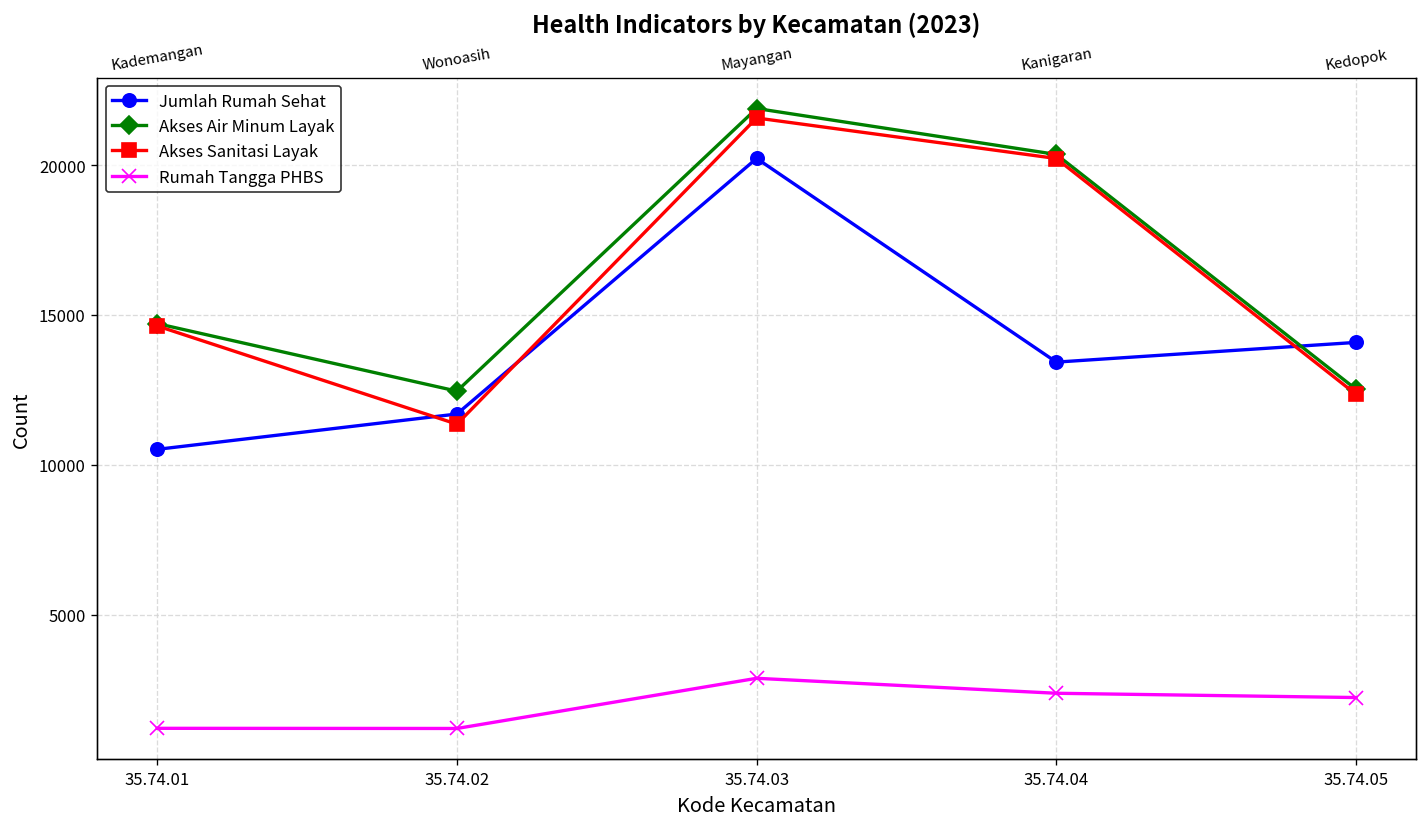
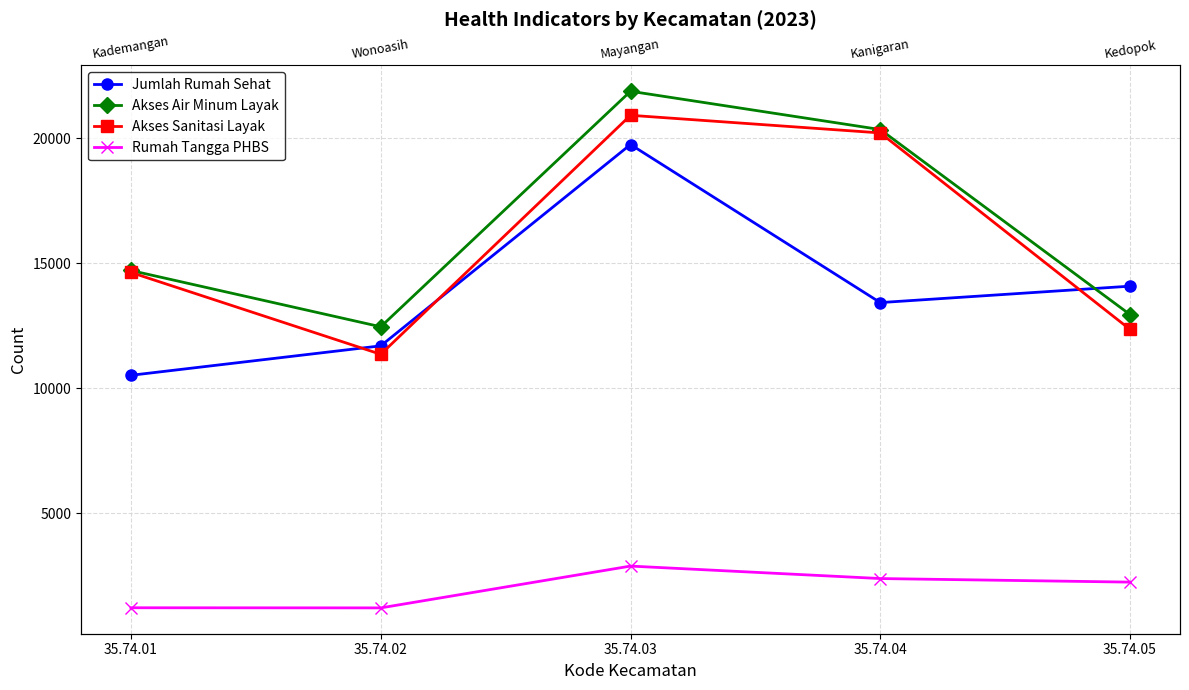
  {
    "Jumlah Rumah Sehat": {
      "35.74.01": 10500,
      "35.74.02": 11700,
-     "35.74.03": 20200,
+     "35.74.03": 19800,
      "35.74.04": 13400,
      "35.74.05": 14100
    },
    "Akses Air Minum Layak": {
      "35.74.02": 12500,
      "35.74.03": 21900,
      "35.74.04": 20400,
-     "35.74.05": 12500
+     "35.74.05": 12900
    },
    "Akses Sanitasi Layak": {
      "35.74.02": 11400,
-     "35.74.03": 21600,
+     "35.74.03": 20900,
      "35.74.04": 20200,
      "35.74.05": 12400
    },
    "Rumah Tangga PHBS": {
      "35.74.01": 1200,
      "35.74.02": 1200,
      "35.74.03": 2900,
      "35.74.04": 2400,
      "35.74.05": 2200
    }
  }
